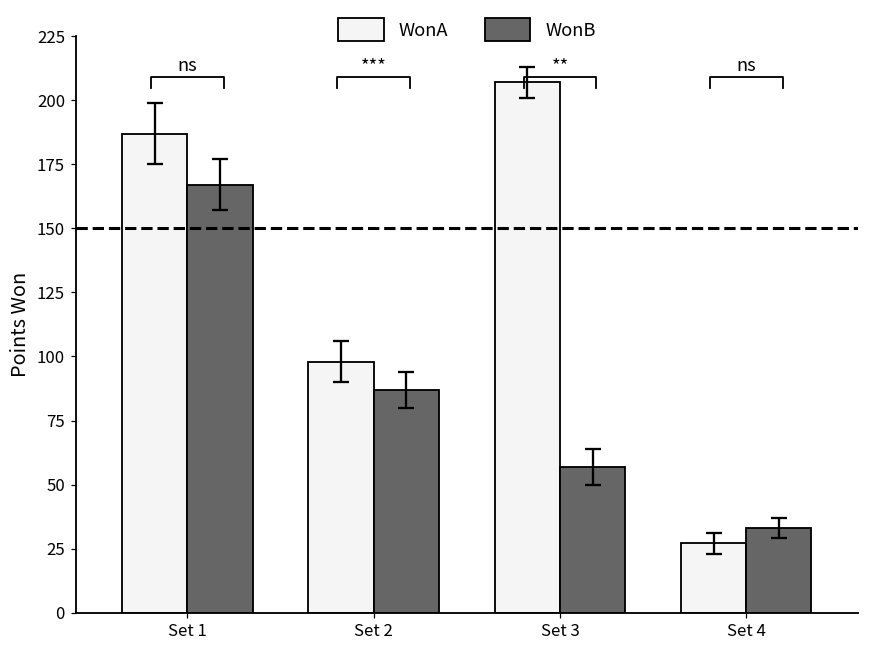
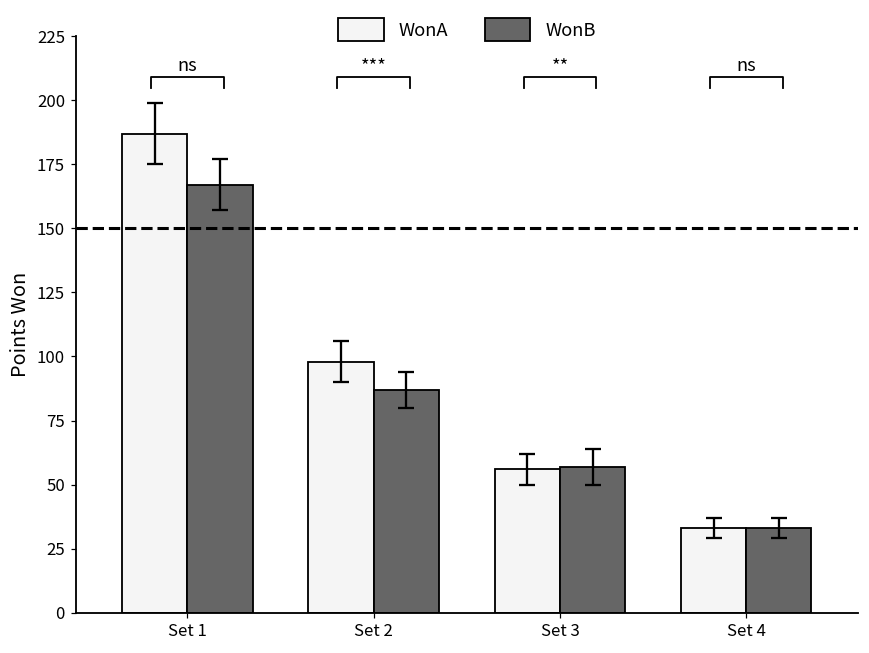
  {
    "WonA": {
      "Set 1": 187,
      "Set 2": 98,
-     "Set 3": 207,
-     "Set 4": 27
+     "Set 3": 56,
+     "Set 4": 33
    },
    "WonB": {
      "Set 1": 167,
      "Set 2": 87,
      "Set 3": 57,
      "Set 4": 33
    }
  }
